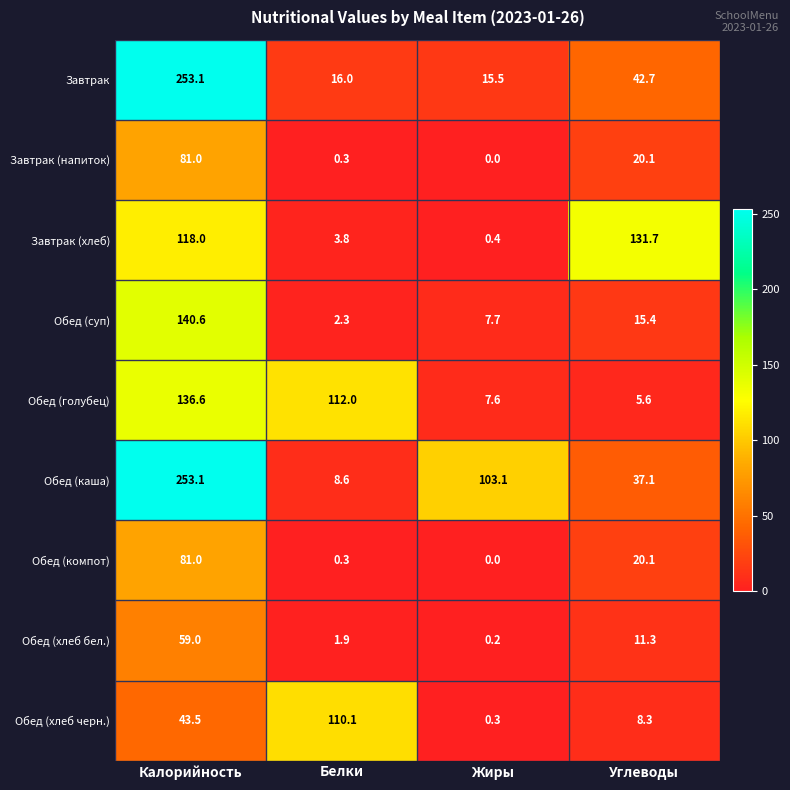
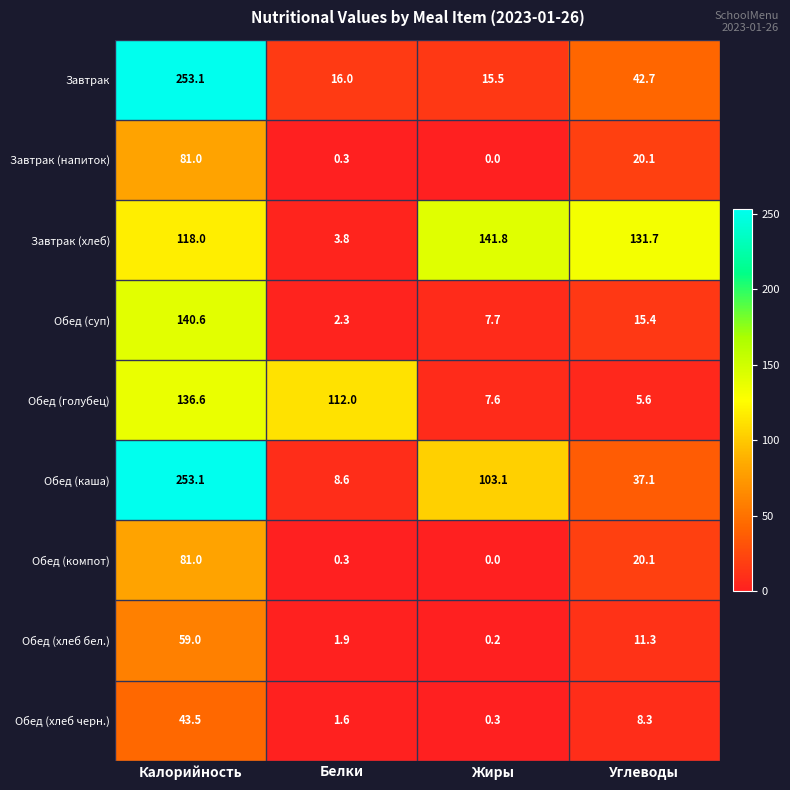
  {
    "Завтрак": {
      "Калорийность": 253.1,
      "Белки": 16.0,
      "Жиры": 15.5,
      "Углеводы": 42.7
    },
    "Завтрак (напиток)": {
      "Калорийность": 81.0,
      "Белки": 0.3,
      "Жиры": 0.0,
      "Углеводы": 20.1
    },
    "Завтрак (хлеб)": {
      "Калорийность": 118.0,
      "Белки": 3.8,
-     "Жиры": 0.4,
+     "Жиры": 141.8,
      "Углеводы": 131.7
    },
    "Обед (суп)": {
      "Калорийность": 140.6,
      "Белки": 2.3,
      "Жиры": 7.7,
      "Углеводы": 15.4
    },
    "Обед (голубец)": {
      "Калорийность": 136.6,
      "Белки": 112.0,
      "Жиры": 7.6,
      "Углеводы": 5.6
    },
    "Обед (каша)": {
      "Калорийность": 253.1,
      "Белки": 8.6,
      "Жиры": 103.1,
      "Углеводы": 37.1
    },
    "Обед (компот)": {
      "Калорийность": 81.0,
      "Белки": 0.3,
      "Жиры": 0.0,
      "Углеводы": 20.1
    },
    "Обед (хлеб бел.)": {
      "Калорийность": 59.0,
      "Белки": 1.9,
      "Жиры": 0.2,
      "Углеводы": 11.3
    },
    "Обед (хлеб черн.)": {
      "Калорийность": 43.5,
-     "Белки": 110.1,
+     "Белки": 1.6,
      "Жиры": 0.3,
      "Углеводы": 8.3
    }
  }
